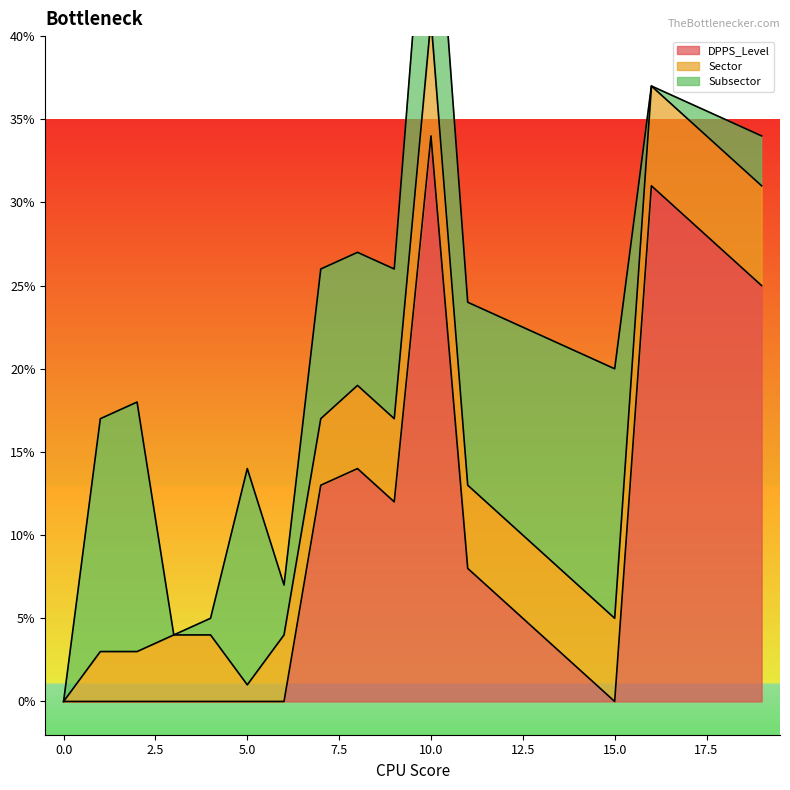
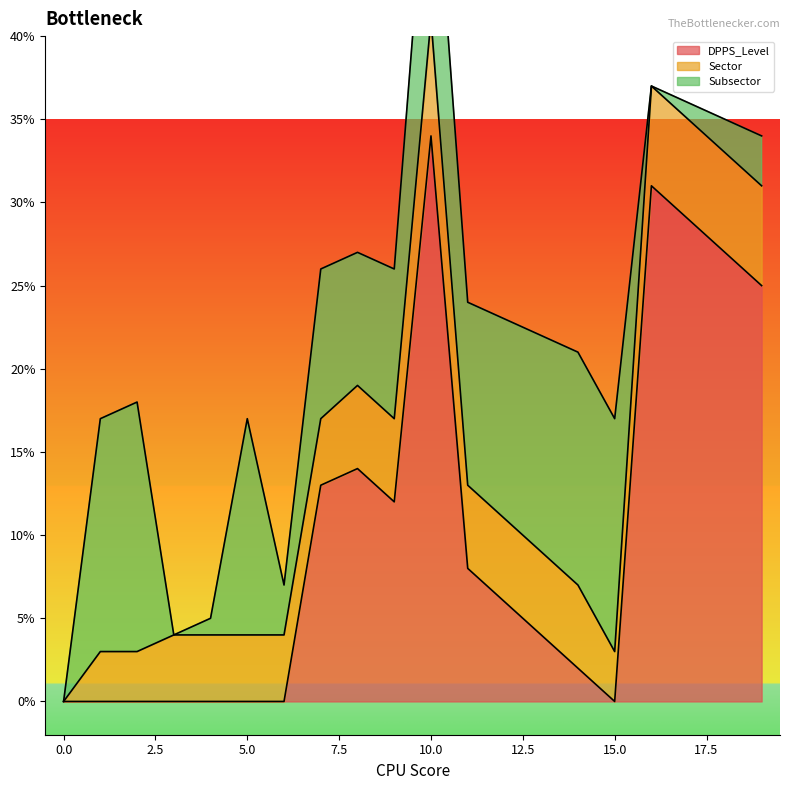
  {
    "DPPS_Level": {
      "5.0": "0%",
      "10.0": "34%",
      "15.0": "0%"
    },
    "Sector": {
-     "5.0": "1%",
-     "15.0": "5%"
+     "5.0": "4%",
+     "15.0": "3%"
    },
    "Subsector": {
      "5.0": "13%",
-     "15.0": "15%"
+     "15.0": "14%"
    }
  }
